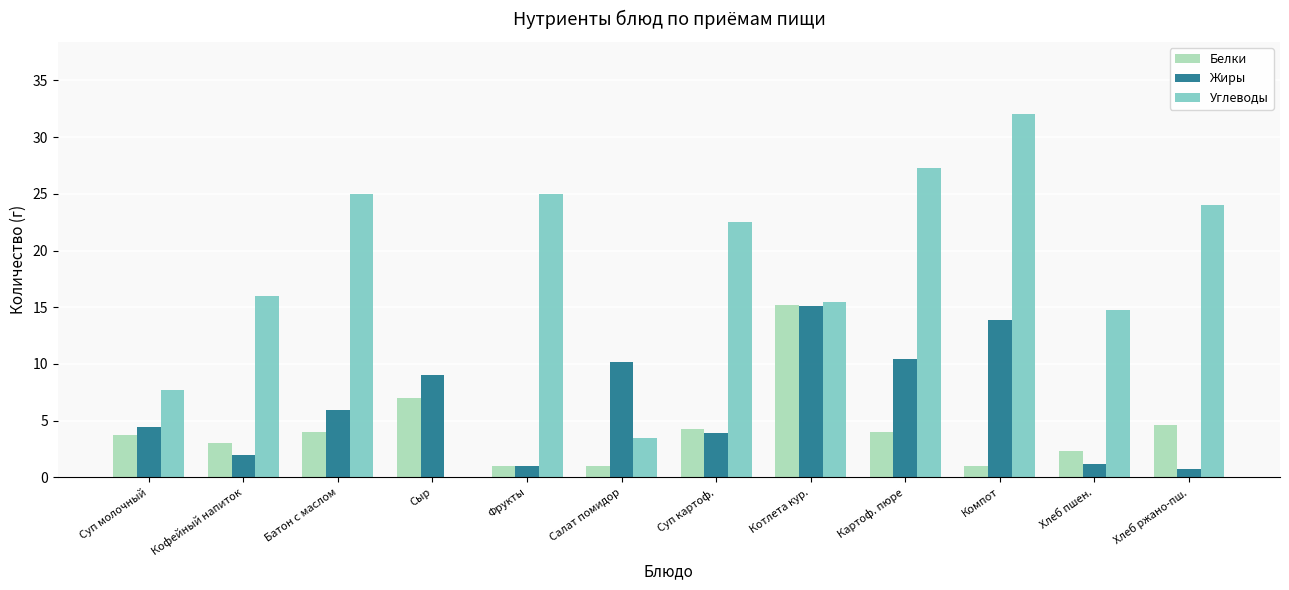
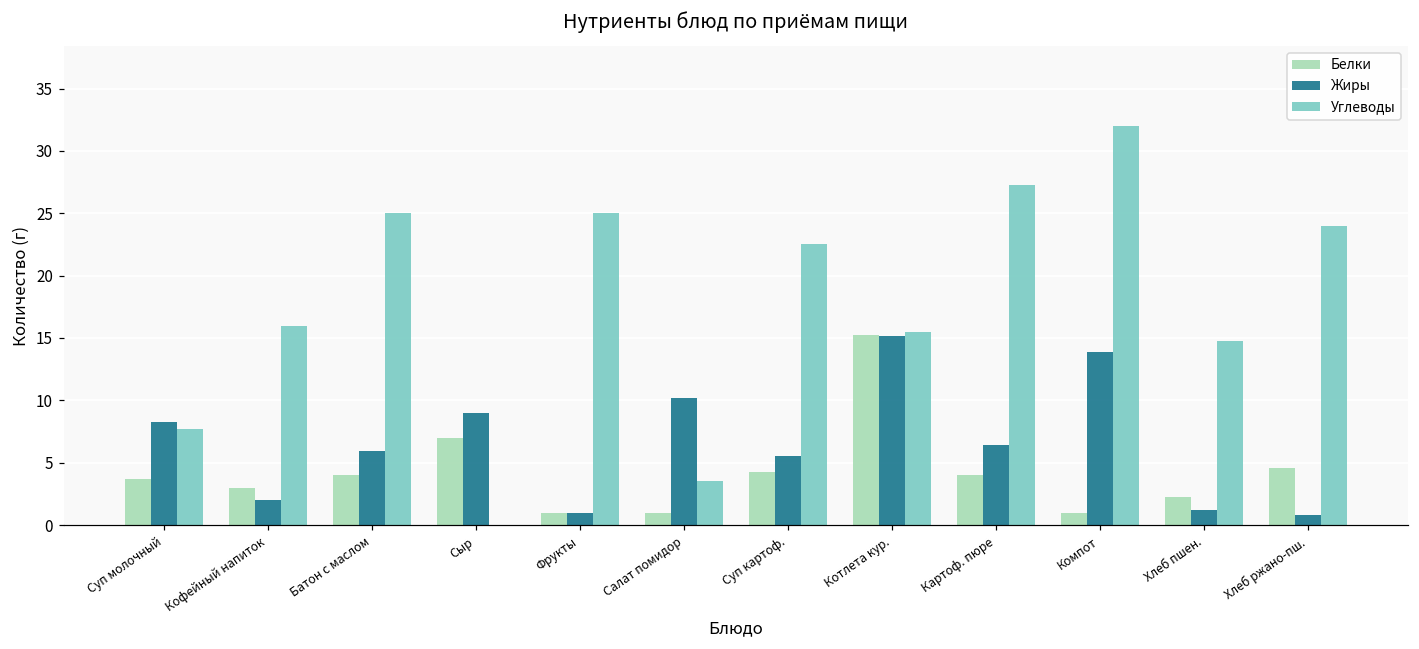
  {
    "Жиры": {
-     "Суп молочный": 4.5,
+     "Суп молочный": 8.2,
      "Кофейный напиток": 2.0,
      "Батон с маслом": 5.9,
      "Сыр": 9.0,
      "Фрукты": 1.0,
      "Салат помидор": 10.2,
-     "Суп картоф.": 3.9,
+     "Суп картоф.": 5.5,
      "Котлета кур.": 15.1,
-     "Картоф. пюре": 10.4,
+     "Картоф. пюре": 6.4,
      "Компот": 13.9,
      "Хлеб пшен.": 1.2,
      "Хлеб ржано-пш.": 0.8
    }
  }
